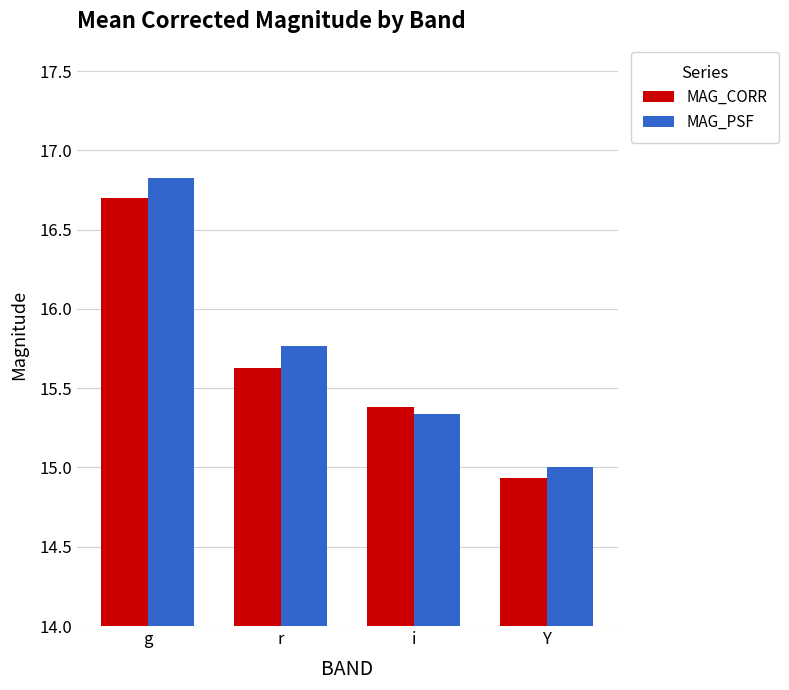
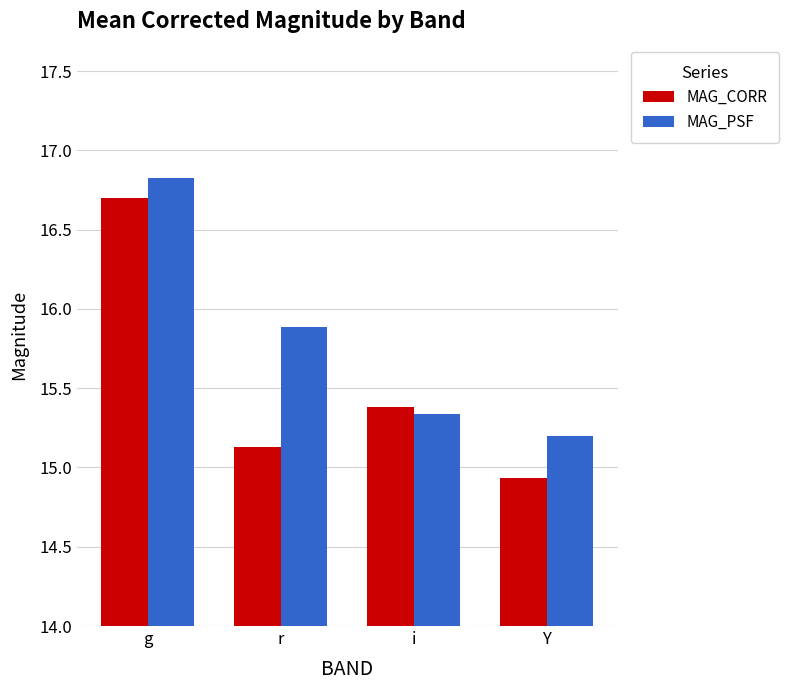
  {
    "MAG_CORR": {
      "g": 16.70,
-     "r": 15.63,
+     "r": 15.13,
      "i": 15.38,
      "Y": 14.93
    },
    "MAG_PSF": {
      "g": 16.83,
-     "r": 15.77,
+     "r": 15.89,
      "i": 15.34,
-     "Y": 15.00
+     "Y": 15.20
    }
  }
